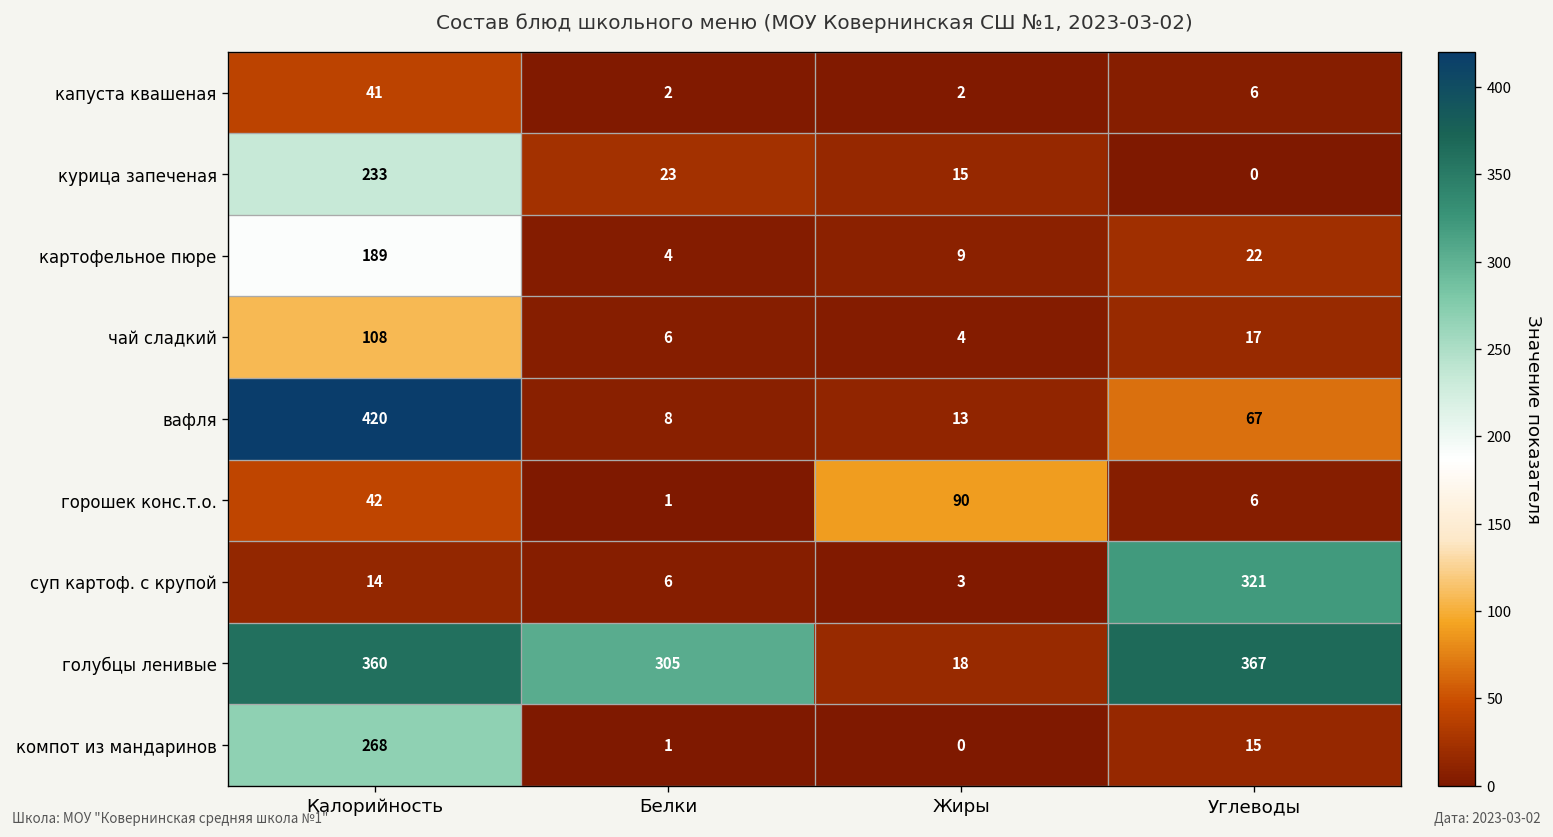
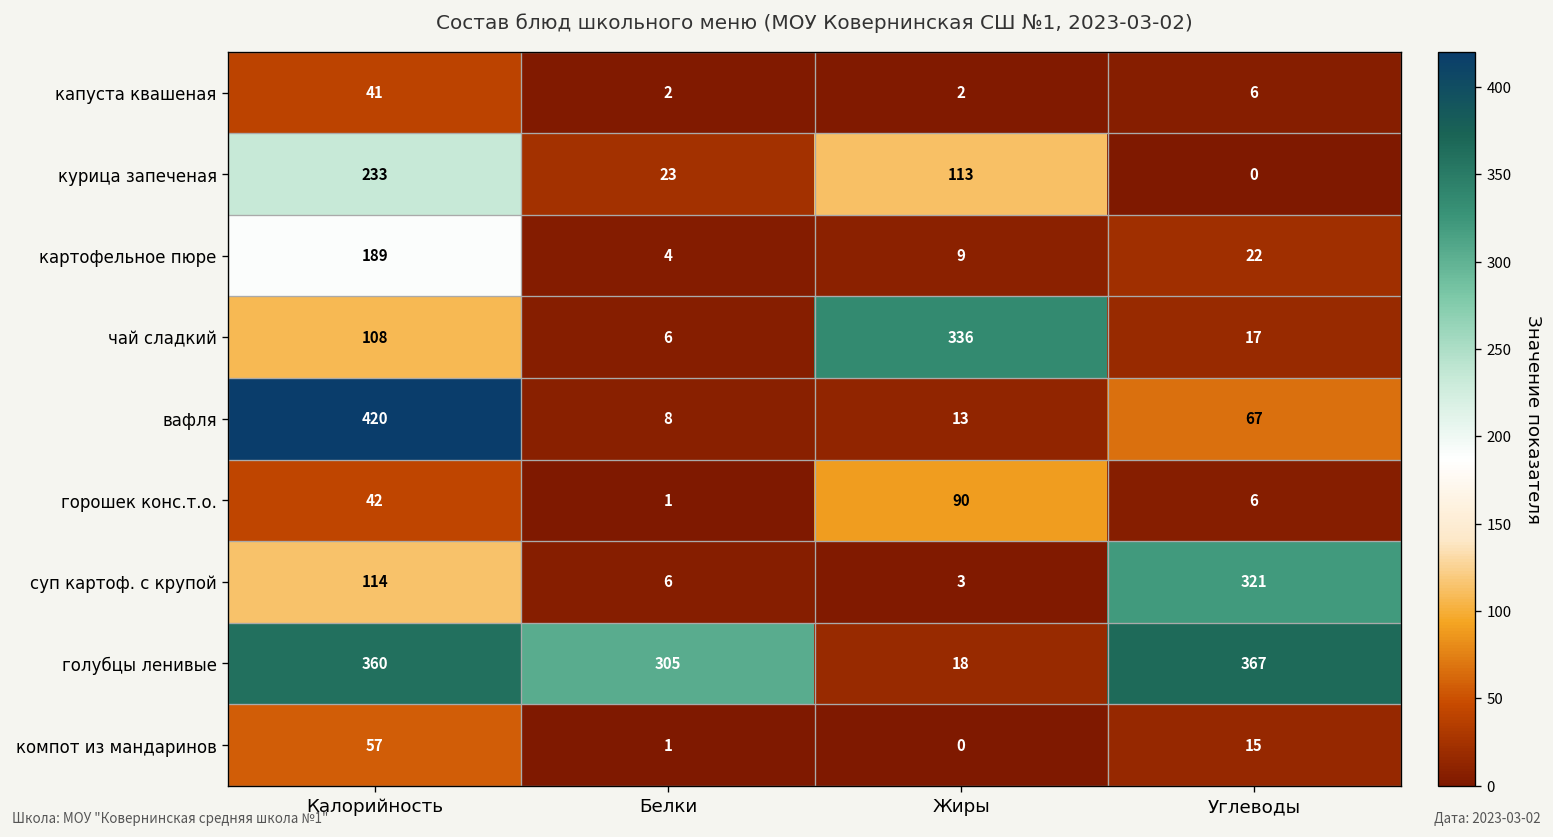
  {
    "капуста квашеная": {
      "Калорийность": 41,
      "Белки": 2,
      "Жиры": 2,
      "Углеводы": 6
    },
    "курица запеченая": {
      "Калорийность": 233,
      "Белки": 23,
-     "Жиры": 15,
+     "Жиры": 113,
      "Углеводы": 0
    },
    "картофельное пюре": {
      "Калорийность": 189,
      "Белки": 4,
      "Жиры": 9,
      "Углеводы": 22
    },
    "чай сладкий": {
      "Калорийность": 108,
      "Белки": 6,
-     "Жиры": 4,
+     "Жиры": 336,
      "Углеводы": 17
    },
    "вафля": {
      "Калорийность": 420,
      "Белки": 8,
      "Жиры": 13,
      "Углеводы": 67
    },
    "горошек конс.т.о.": {
      "Калорийность": 42,
      "Белки": 1,
      "Жиры": 90,
      "Углеводы": 6
    },
    "суп картоф. с крупой": {
-     "Калорийность": 14,
+     "Калорийность": 114,
      "Белки": 6,
      "Жиры": 3,
      "Углеводы": 321
    },
    "голубцы ленивые": {
      "Калорийность": 360,
      "Белки": 305,
      "Жиры": 18,
      "Углеводы": 367
    },
    "компот из мандаринов": {
-     "Калорийность": 268,
+     "Калорийность": 57,
      "Белки": 1,
      "Жиры": 0,
      "Углеводы": 15
    }
  }
